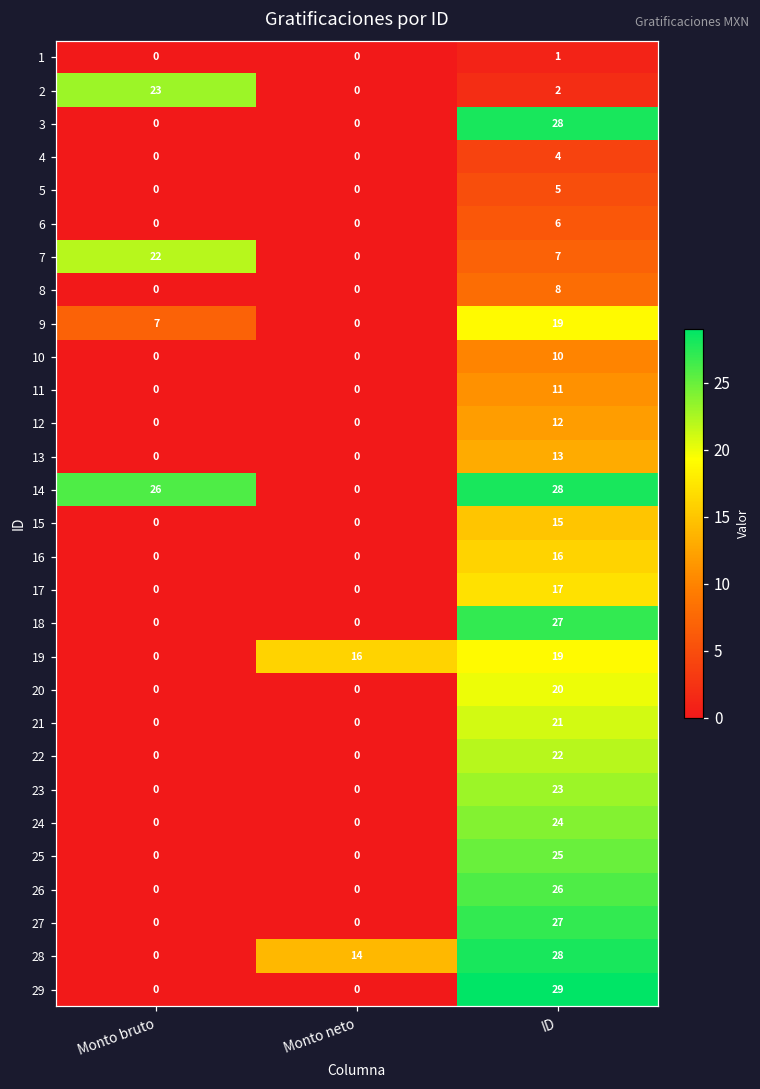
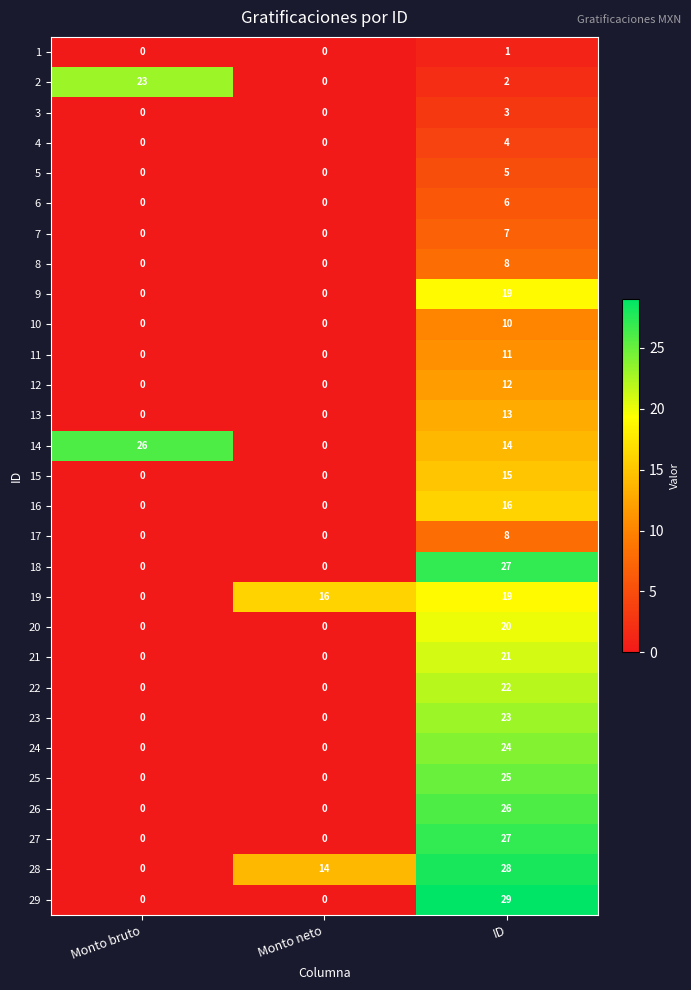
  {
    "1": {
      "Monto bruto": 0,
      "Monto neto": 0,
      "ID": 1
    },
    "2": {
      "Monto bruto": 23,
      "Monto neto": 0,
      "ID": 2
    },
    "3": {
      "Monto bruto": 0,
      "Monto neto": 0,
-     "ID": 28
+     "ID": 3
    },
    "4": {
      "Monto bruto": 0,
      "Monto neto": 0,
      "ID": 4
    },
    "5": {
      "Monto bruto": 0,
      "Monto neto": 0,
      "ID": 5
    },
    "6": {
      "Monto bruto": 0,
      "Monto neto": 0,
      "ID": 6
    },
    "7": {
-     "Monto bruto": 22,
+     "Monto bruto": 0,
      "Monto neto": 0,
      "ID": 7
    },
    "8": {
      "Monto bruto": 0,
      "Monto neto": 0,
      "ID": 8
    },
    "9": {
-     "Monto bruto": 7,
+     "Monto bruto": 0,
      "Monto neto": 0,
      "ID": 19
    },
    "10": {
      "Monto bruto": 0,
      "Monto neto": 0,
      "ID": 10
    },
    "11": {
      "Monto bruto": 0,
      "Monto neto": 0,
      "ID": 11
    },
    "12": {
      "Monto bruto": 0,
      "Monto neto": 0,
      "ID": 12
    },
    "13": {
      "Monto bruto": 0,
      "Monto neto": 0,
      "ID": 13
    },
    "14": {
      "Monto bruto": 26,
      "Monto neto": 0,
-     "ID": 28
+     "ID": 14
    },
    "15": {
      "Monto bruto": 0,
      "Monto neto": 0,
      "ID": 15
    },
    "16": {
      "Monto bruto": 0,
      "Monto neto": 0,
      "ID": 16
    },
    "17": {
      "Monto bruto": 0,
      "Monto neto": 0,
-     "ID": 17
+     "ID": 8
    },
    "18": {
      "Monto bruto": 0,
      "Monto neto": 0,
      "ID": 27
    },
    "19": {
      "Monto bruto": 0,
      "Monto neto": 16,
      "ID": 19
    },
    "20": {
      "Monto bruto": 0,
      "Monto neto": 0,
      "ID": 20
    },
    "21": {
      "Monto bruto": 0,
      "Monto neto": 0,
      "ID": 21
    },
    "22": {
      "Monto bruto": 0,
      "Monto neto": 0,
      "ID": 22
    },
    "23": {
      "Monto bruto": 0,
      "Monto neto": 0,
      "ID": 23
    },
    "24": {
      "Monto bruto": 0,
      "Monto neto": 0,
      "ID": 24
    },
    "25": {
      "Monto bruto": 0,
      "Monto neto": 0,
      "ID": 25
    },
    "26": {
      "Monto bruto": 0,
      "Monto neto": 0,
      "ID": 26
    },
    "27": {
      "Monto bruto": 0,
      "Monto neto": 0,
      "ID": 27
    },
    "28": {
      "Monto bruto": 0,
      "Monto neto": 14,
      "ID": 28
    },
    "29": {
      "Monto bruto": 0,
      "Monto neto": 0,
      "ID": 29
    }
  }
